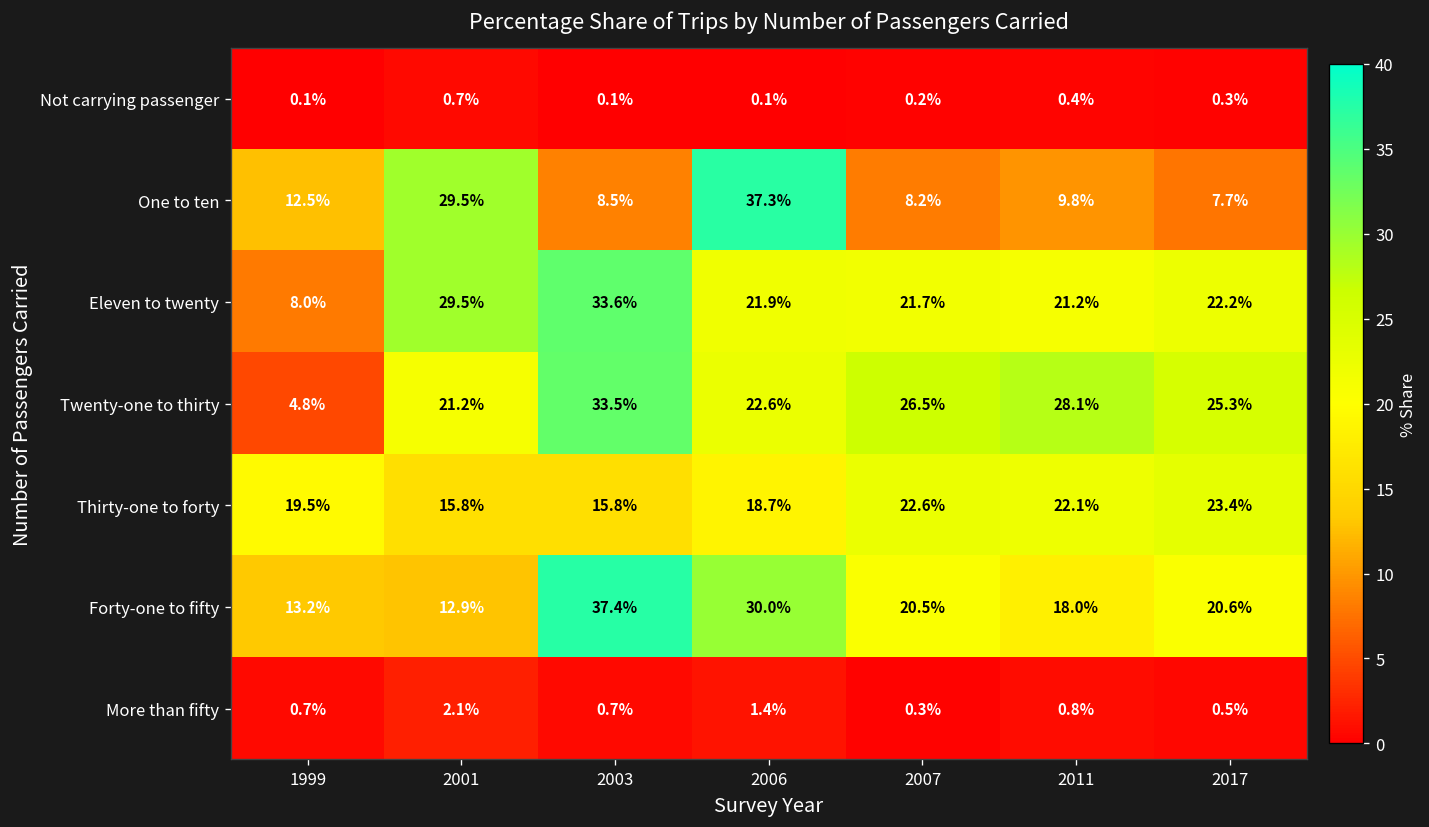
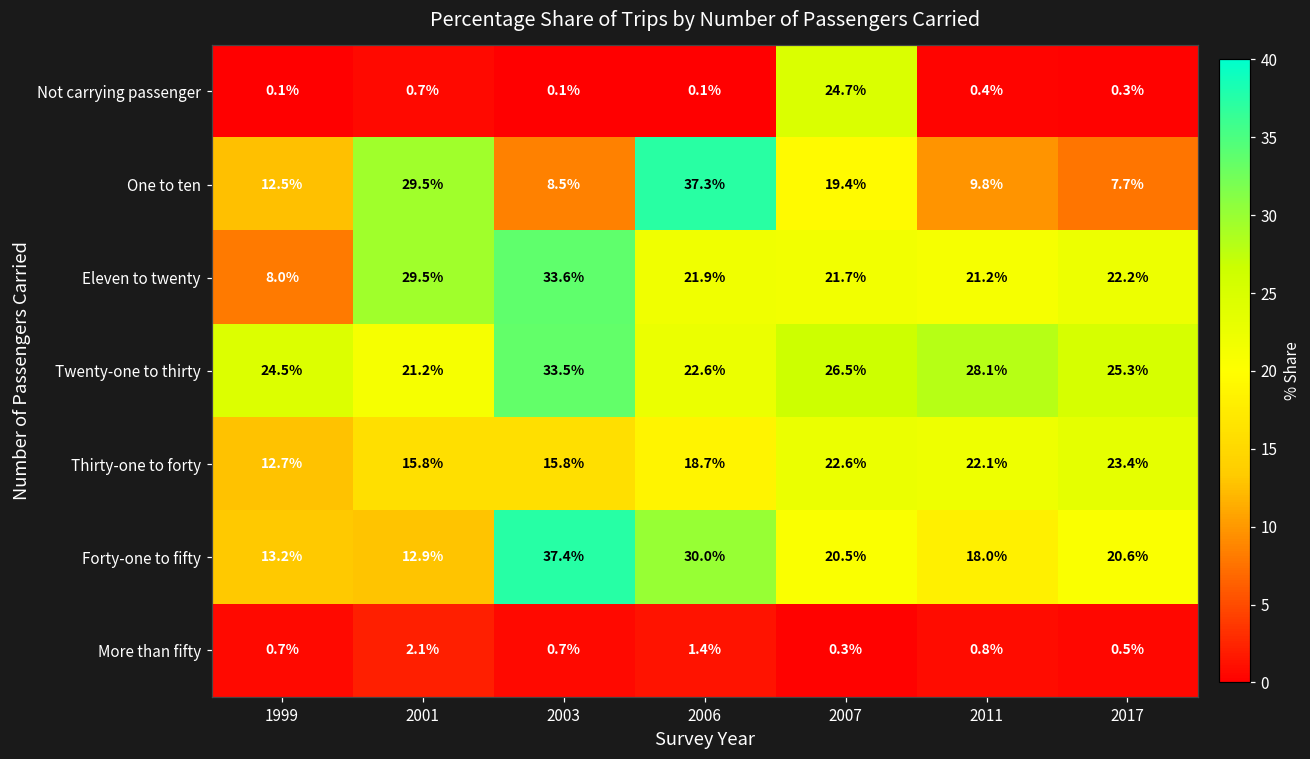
  {
    "Not carrying passenger": {
      "1999": "0.1%",
      "2001": "0.7%",
      "2003": "0.1%",
      "2006": "0.1%",
-     "2007": "0.2%",
+     "2007": "24.7%",
      "2011": "0.4%",
      "2017": "0.3%"
    },
    "One to ten": {
      "1999": "12.5%",
      "2001": "29.5%",
      "2003": "8.5%",
      "2006": "37.3%",
-     "2007": "8.2%",
+     "2007": "19.4%",
      "2011": "9.8%",
      "2017": "7.7%"
    },
    "Eleven to twenty": {
      "1999": "8.0%",
      "2001": "29.5%",
      "2003": "33.6%",
      "2006": "21.9%",
      "2007": "21.7%",
      "2011": "21.2%",
      "2017": "22.2%"
    },
    "Twenty-one to thirty": {
-     "1999": "4.8%",
+     "1999": "24.5%",
      "2001": "21.2%",
      "2003": "33.5%",
      "2006": "22.6%",
      "2007": "26.5%",
      "2011": "28.1%",
      "2017": "25.3%"
    },
    "Thirty-one to forty": {
-     "1999": "19.5%",
+     "1999": "12.7%",
      "2001": "15.8%",
      "2003": "15.8%",
      "2006": "18.7%",
      "2007": "22.6%",
      "2011": "22.1%",
      "2017": "23.4%"
    },
    "Forty-one to fifty": {
      "1999": "13.2%",
      "2001": "12.9%",
      "2003": "37.4%",
      "2006": "30.0%",
      "2007": "20.5%",
      "2011": "18.0%",
      "2017": "20.6%"
    },
    "More than fifty": {
      "1999": "0.7%",
      "2001": "2.1%",
      "2003": "0.7%",
      "2006": "1.4%",
      "2007": "0.3%",
      "2011": "0.8%",
      "2017": "0.5%"
    }
  }
